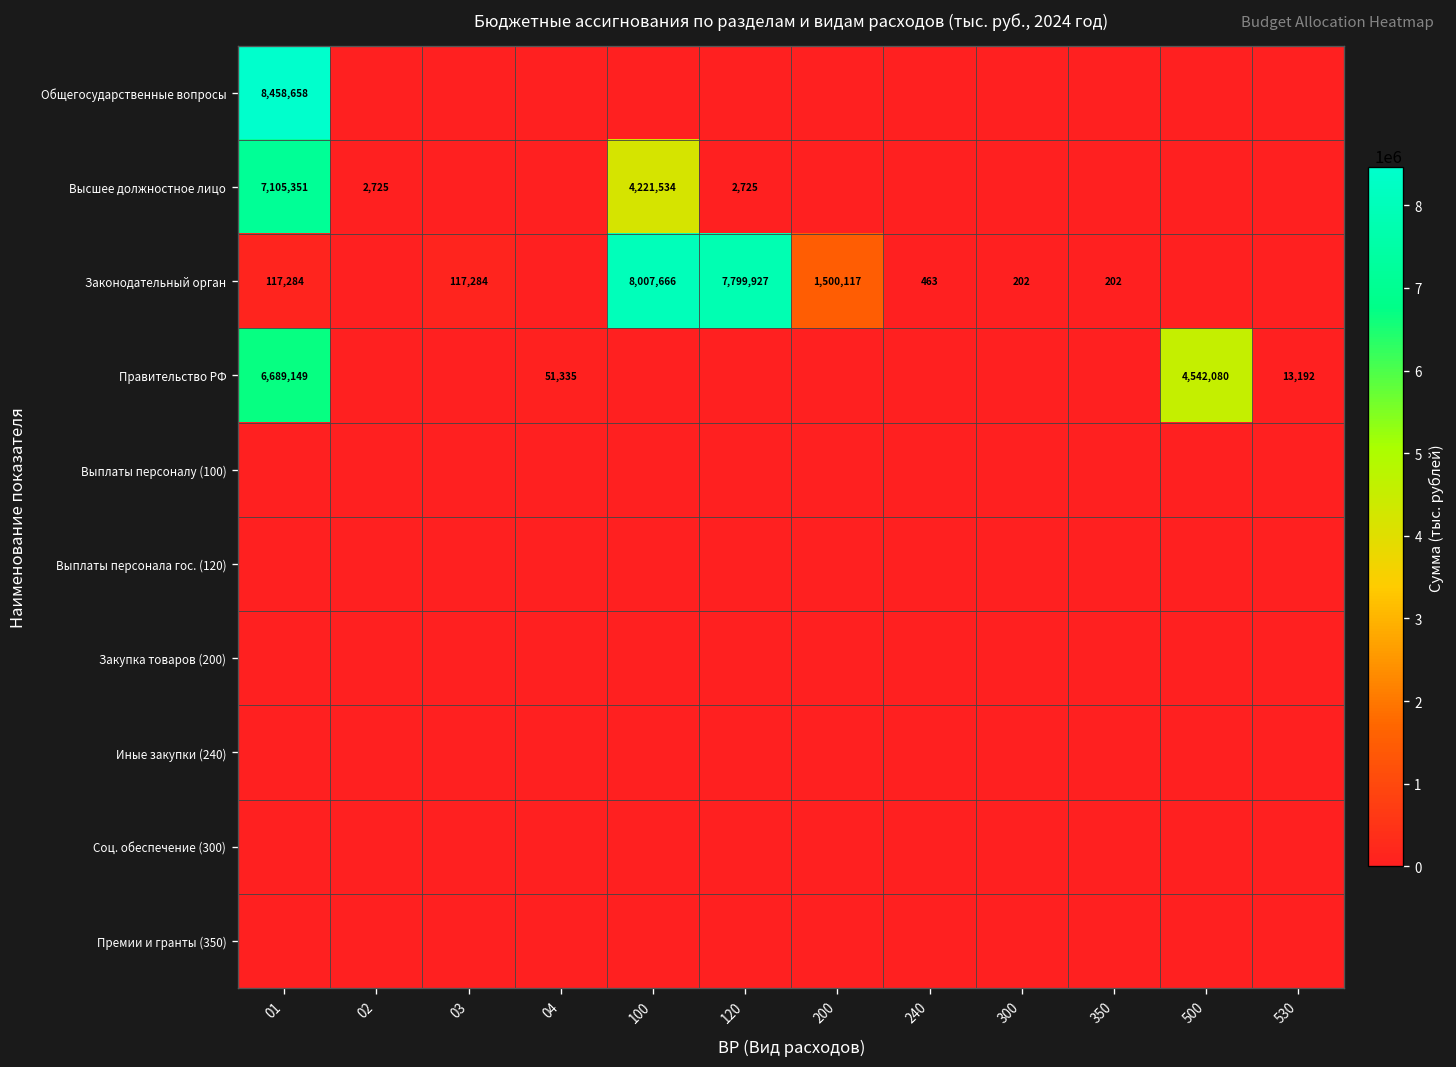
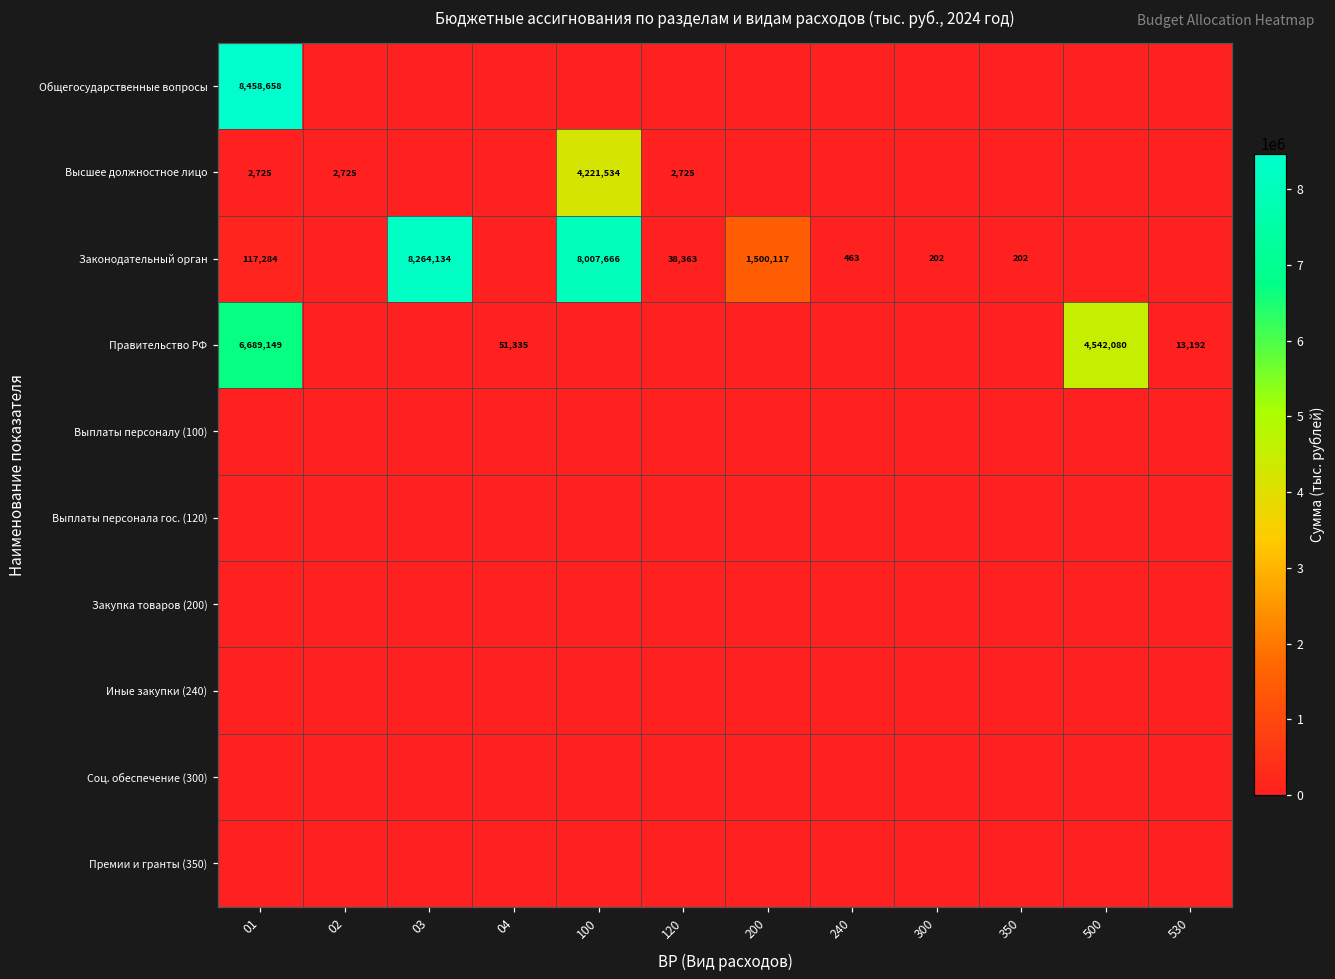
  {
    "Общегосударственные вопросы": {
      "01": "8,458,658"
    },
    "Высшее должностное лицо": {
-     "01": "7,105,351",
+     "01": "2,725",
      "02": "2,725",
      "100": "4,221,534",
      "120": "2,725"
    },
    "Законодательный орган": {
      "01": "117,284",
-     "03": "117,284",
+     "03": "8,264,134",
      "100": "8,007,666",
-     "120": "7,799,927",
+     "120": "38,363",
      "200": "1,500,117",
      "240": "463",
      "300": "202",
      "350": "202"
    },
    "Правительство РФ": {
      "01": "6,689,149",
      "04": "51,335",
      "500": "4,542,080",
      "530": "13,192"
    }
  }
